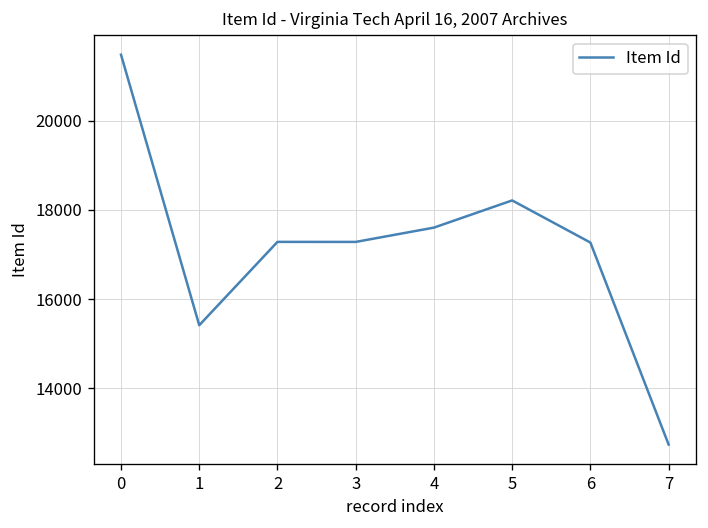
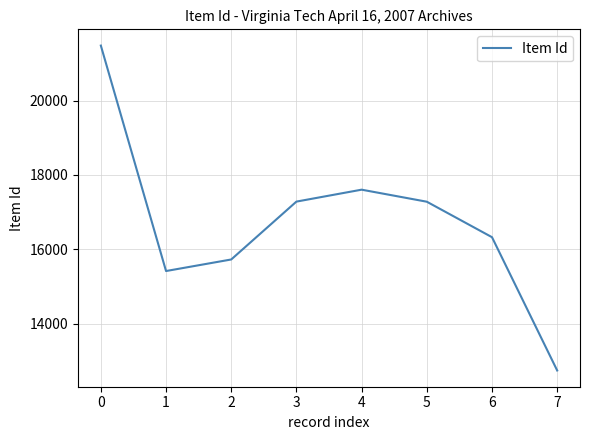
  {
    "0": 21500,
    "1": 15400,
-   "2": 17300,
+   "2": 15700,
    "3": 17300,
    "4": 17600,
-   "5": 18200,
-   "6": 17300,
+   "5": 17300,
+   "6": 16300,
    "7": 12700
  }
